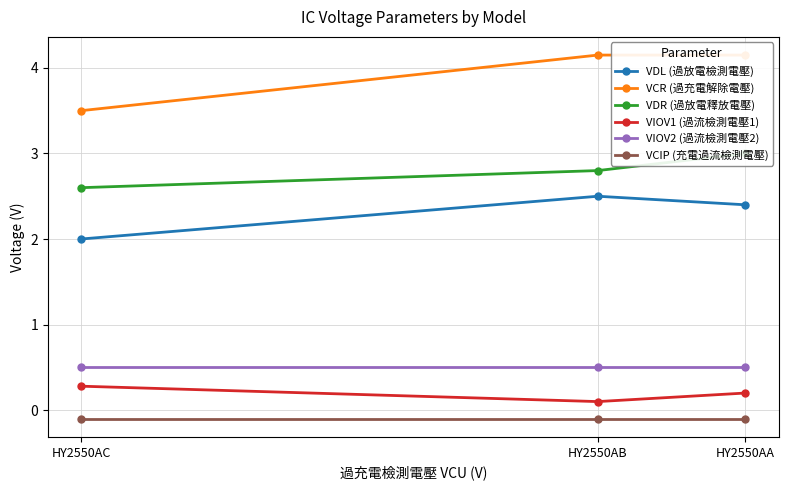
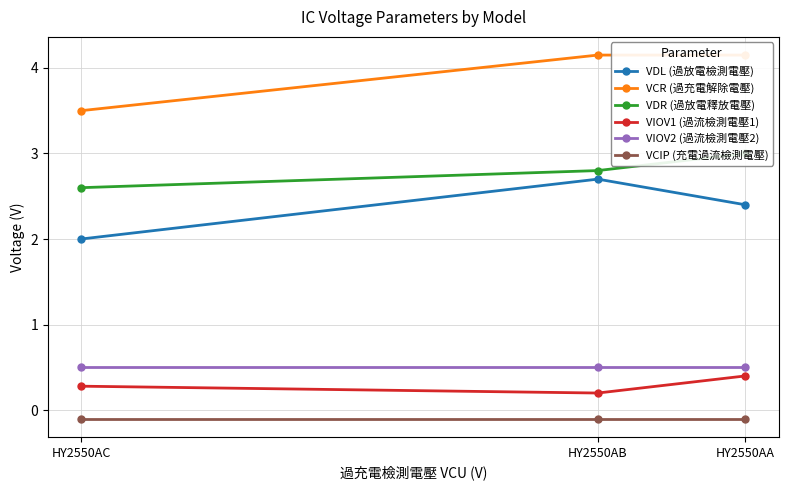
  {
    "VDL (過放電檢測電壓)": {
      "HY2550AC": 2.0,
-     "HY2550AB": 2.5,
+     "HY2550AB": 2.7,
      "HY2550AA": 2.4
    },
    "VCR (過充電解除電壓)": {
      "HY2550AC": 3.5,
      "HY2550AB": 4.2
    },
    "VDR (過放電釋放電壓)": {
      "HY2550AC": 2.6,
      "HY2550AB": 2.8
    },
    "VIOV1 (過流檢測電壓1)": {
      "HY2550AC": 0.3,
-     "HY2550AB": 0.1,
-     "HY2550AA": 0.2
+     "HY2550AB": 0.2,
+     "HY2550AA": 0.4
    },
    "VIOV2 (過流檢測電壓2)": {
      "HY2550AC": 0.5,
      "HY2550AB": 0.5,
      "HY2550AA": 0.5
    },
    "VCIP (充電過流檢測電壓)": {
      "HY2550AC": -0.1,
      "HY2550AB": -0.1,
      "HY2550AA": -0.1
    }
  }
